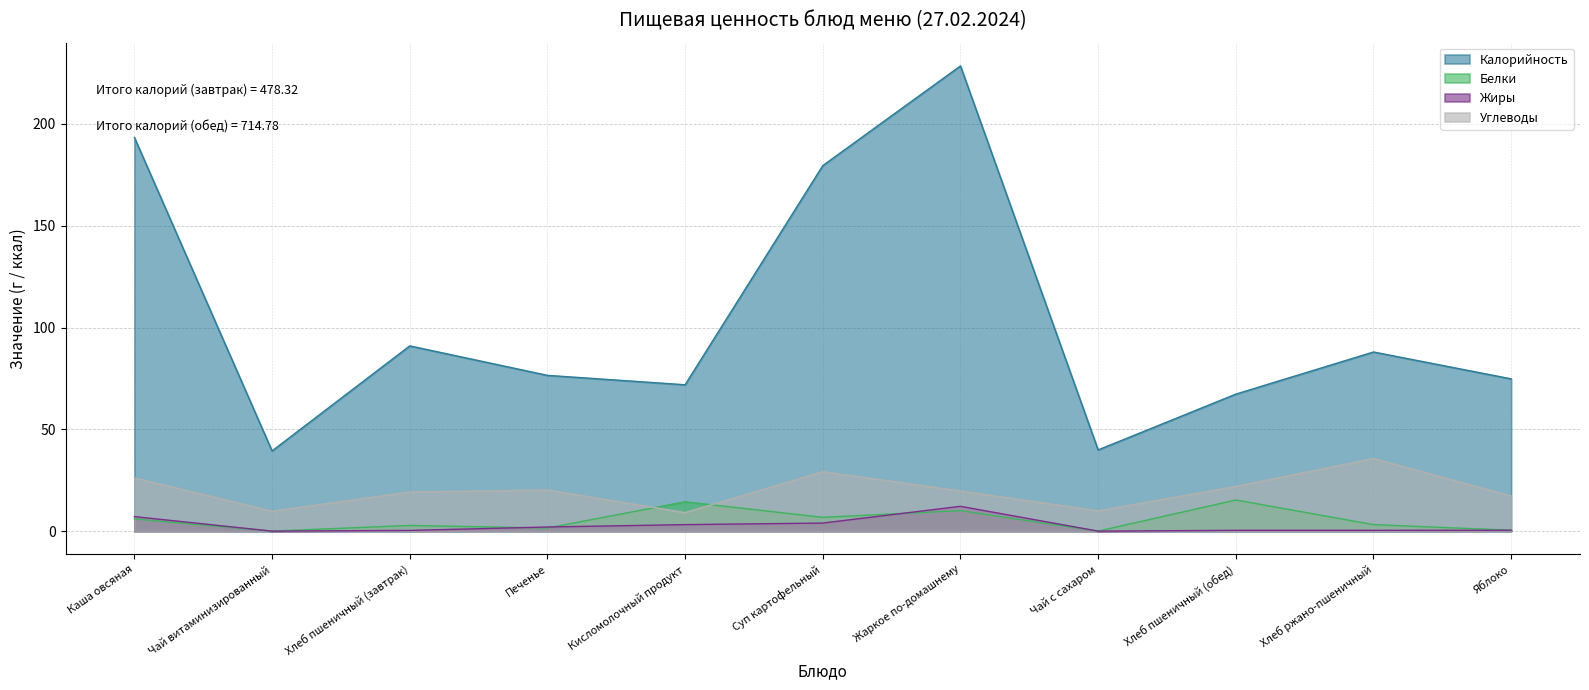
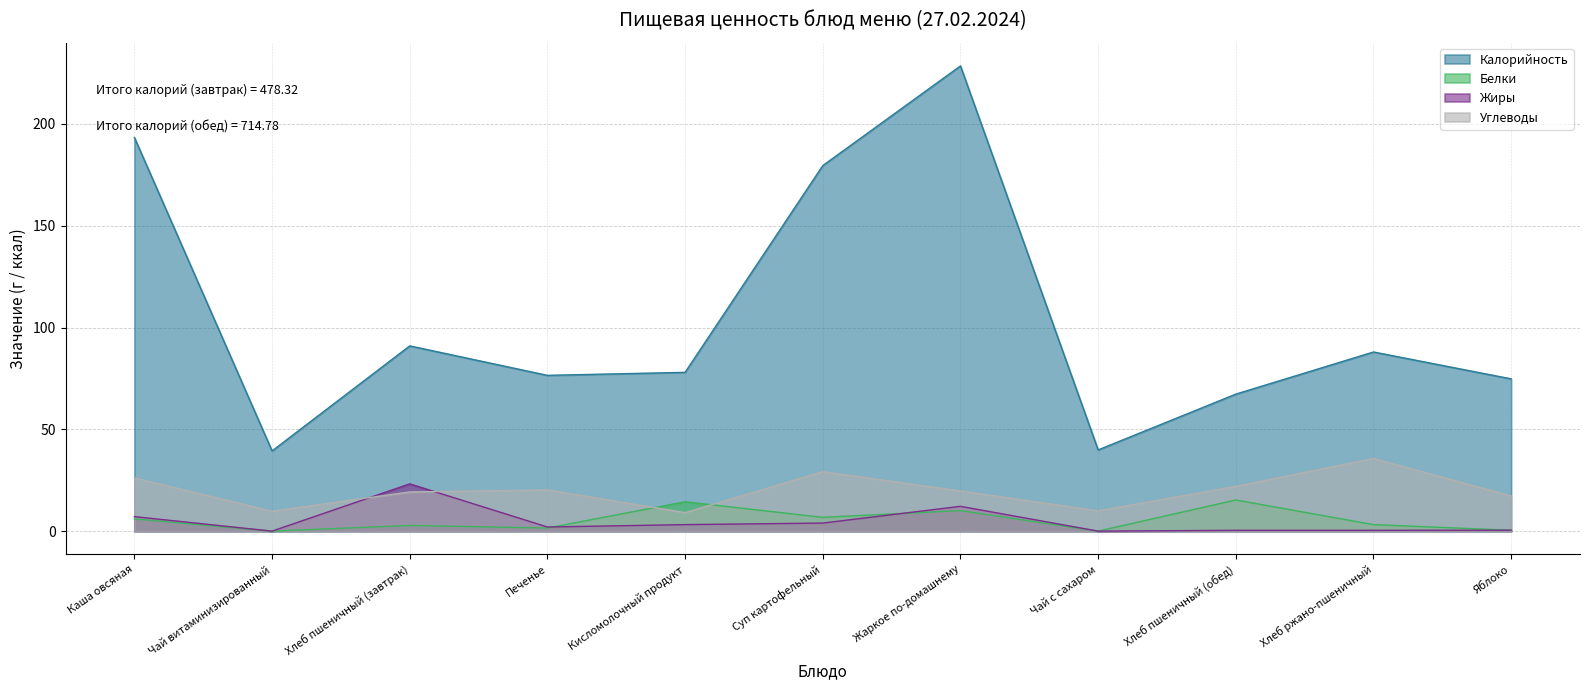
  {
    "Калорийность": {
      "Чай витаминизированный": 39,
      "Хлеб пшеничный (завтрак)": 91,
      "Печенье": 77,
-     "Кисломолочный продукт": 72,
+     "Кисломолочный продукт": 78,
      "Суп картофельный": 180,
      "Жаркое по-домашнему": 229,
      "Чай с сахаром": 40,
      "Хлеб пшеничный (обед)": 67,
      "Хлеб ржано-пшеничный": 88,
      "Яблоко": 75
    },
    "Белки": {
      "Хлеб пшеничный (завтрак)": 3,
      "Кисломолочный продукт": 14,
      "Суп картофельный": 7,
      "Жаркое по-домашнему": 10,
      "Хлеб пшеничный (обед)": 15,
      "Хлеб ржано-пшеничный": 3
    },
    "Жиры": {
-     "Хлеб пшеничный (завтрак)": 0,
+     "Хлеб пшеничный (завтрак)": 23,
      "Кисломолочный продукт": 3,
      "Суп картофельный": 4,
      "Жаркое по-домашнему": 12,
      "Хлеб пшеничный (обед)": 0,
      "Хлеб ржано-пшеничный": 0
    },
    "Углеводы": {
      "Каша овсяная": 26,
      "Чай витаминизированный": 10,
      "Хлеб пшеничный (завтрак)": 19,
      "Печенье": 20,
      "Кисломолочный продукт": 9,
      "Суп картофельный": 29,
      "Жаркое по-домашнему": 20,
      "Чай с сахаром": 10,
      "Хлеб пшеничный (обед)": 22,
      "Хлеб ржано-пшеничный": 36,
      "Яблоко": 17
    }
  }
